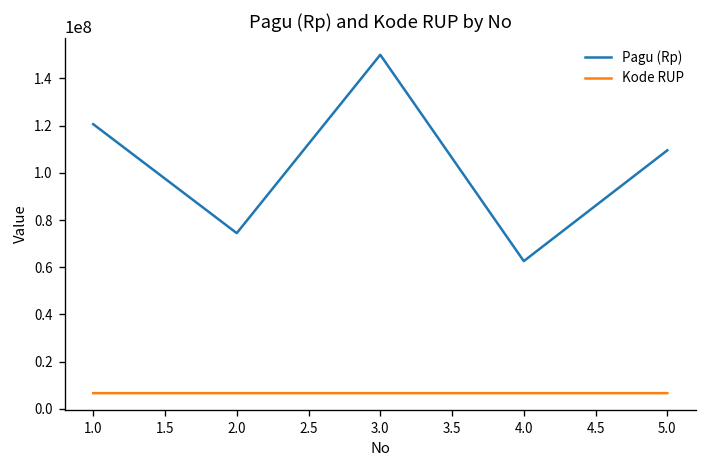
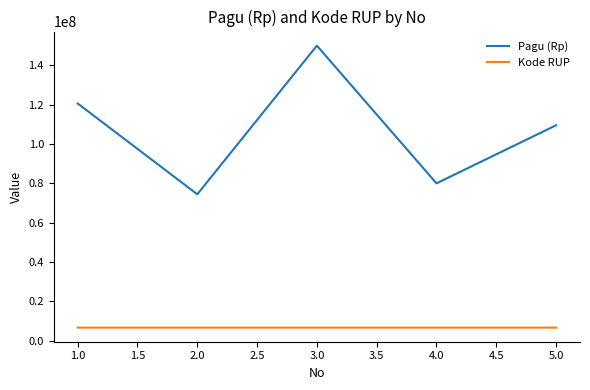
  {
    "Pagu (Rp)": {
      "1.0": 121000000,
      "2.0": 74000000,
      "3.0": 150000000,
-     "4.0": 63000000,
+     "4.0": 80000000,
      "5.0": 110000000
    },
    "Kode RUP": {
      "1.0": 7000000,
      "2.0": 7000000,
      "3.0": 7000000,
      "4.0": 7000000,
      "5.0": 7000000
    }
  }
